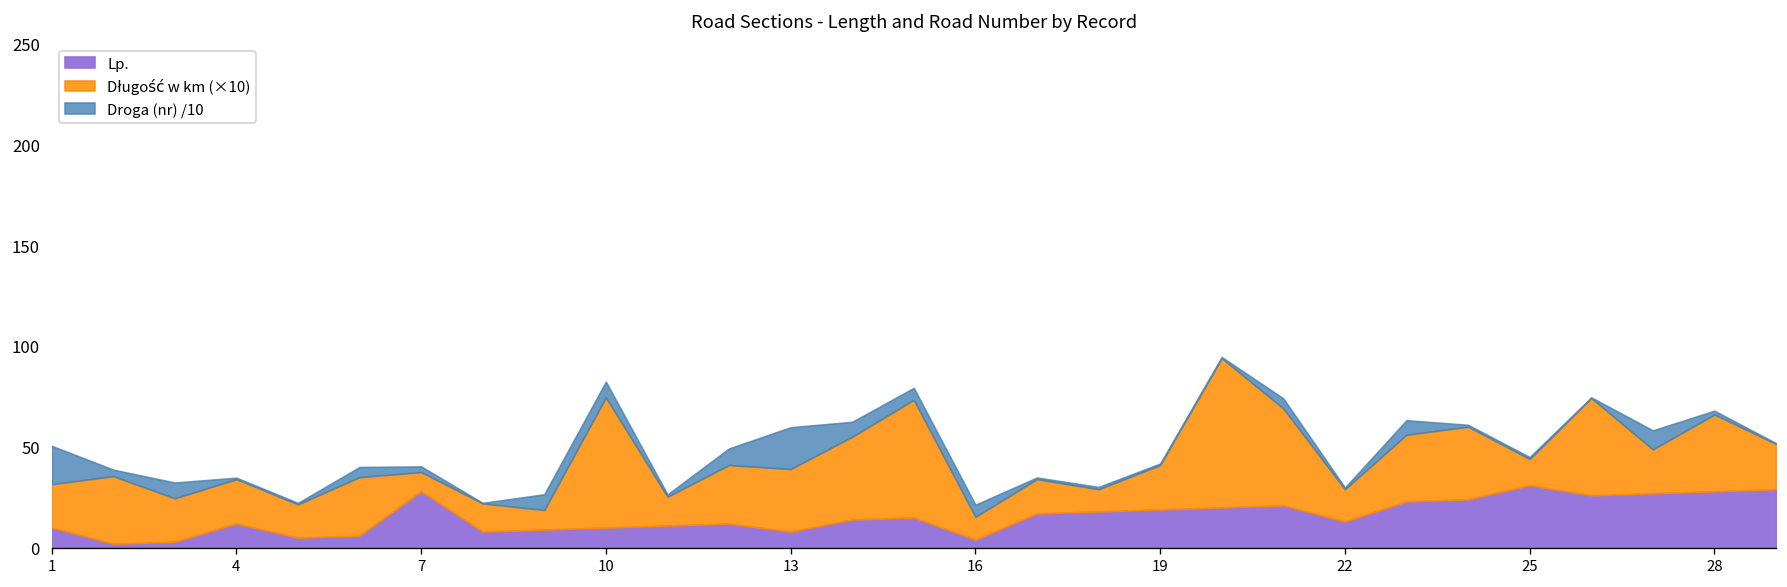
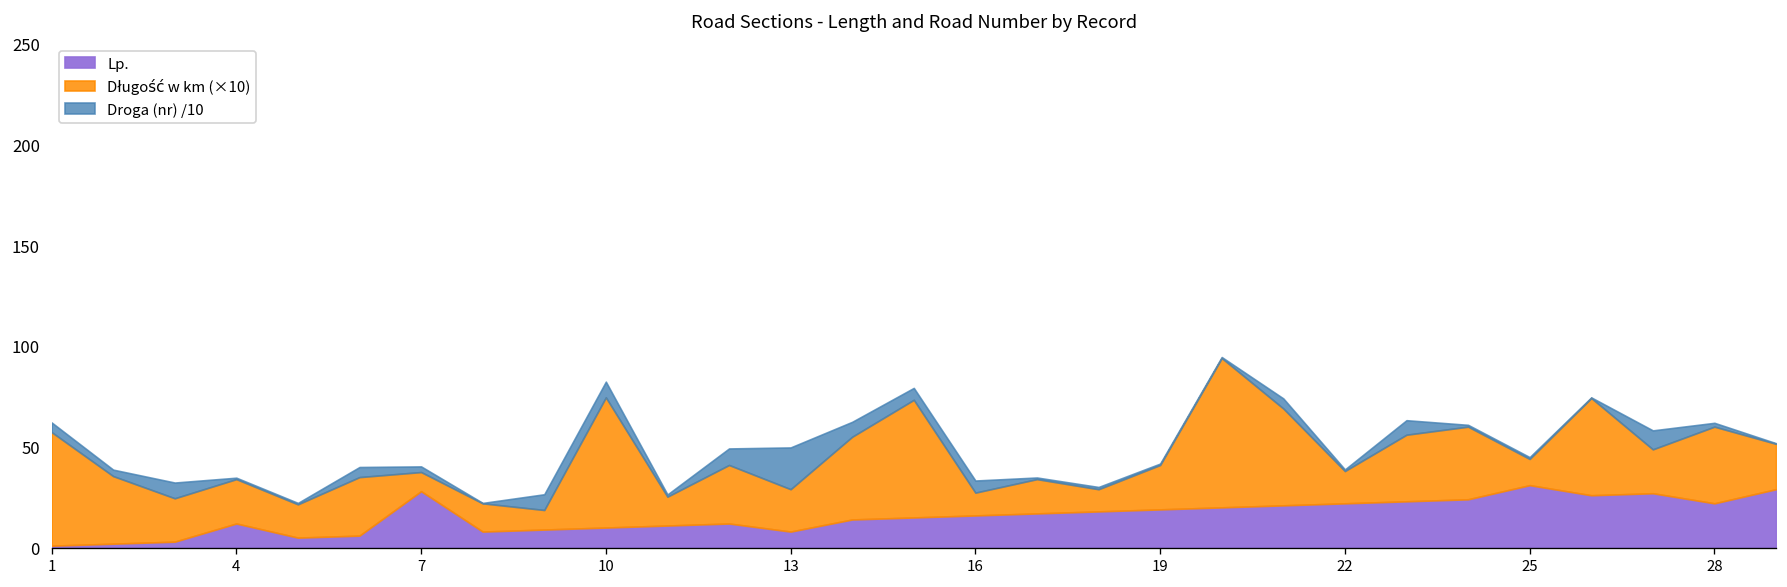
  {
    "Lp.": {
-     "1": 10,
+     "1": 1,
      "4": 12,
      "7": 28,
      "10": 10,
      "13": 8,
-     "16": 4,
+     "16": 16,
      "19": 19,
-     "22": 13,
+     "22": 22,
      "25": 31,
-     "28": 28
+     "28": 22
    },
    "Długość w km (×10)": {
-     "1": 22,
+     "1": 56,
      "7": 10,
      "10": 65,
-     "13": 31,
+     "13": 21,
      "16": 11,
      "28": 38
    },
    "Droga (nr) /10": {
-     "1": 19,
+     "1": 5,
      "7": 3,
      "10": 8,
      "13": 21,
      "16": 6,
      "28": 2
    }
  }
